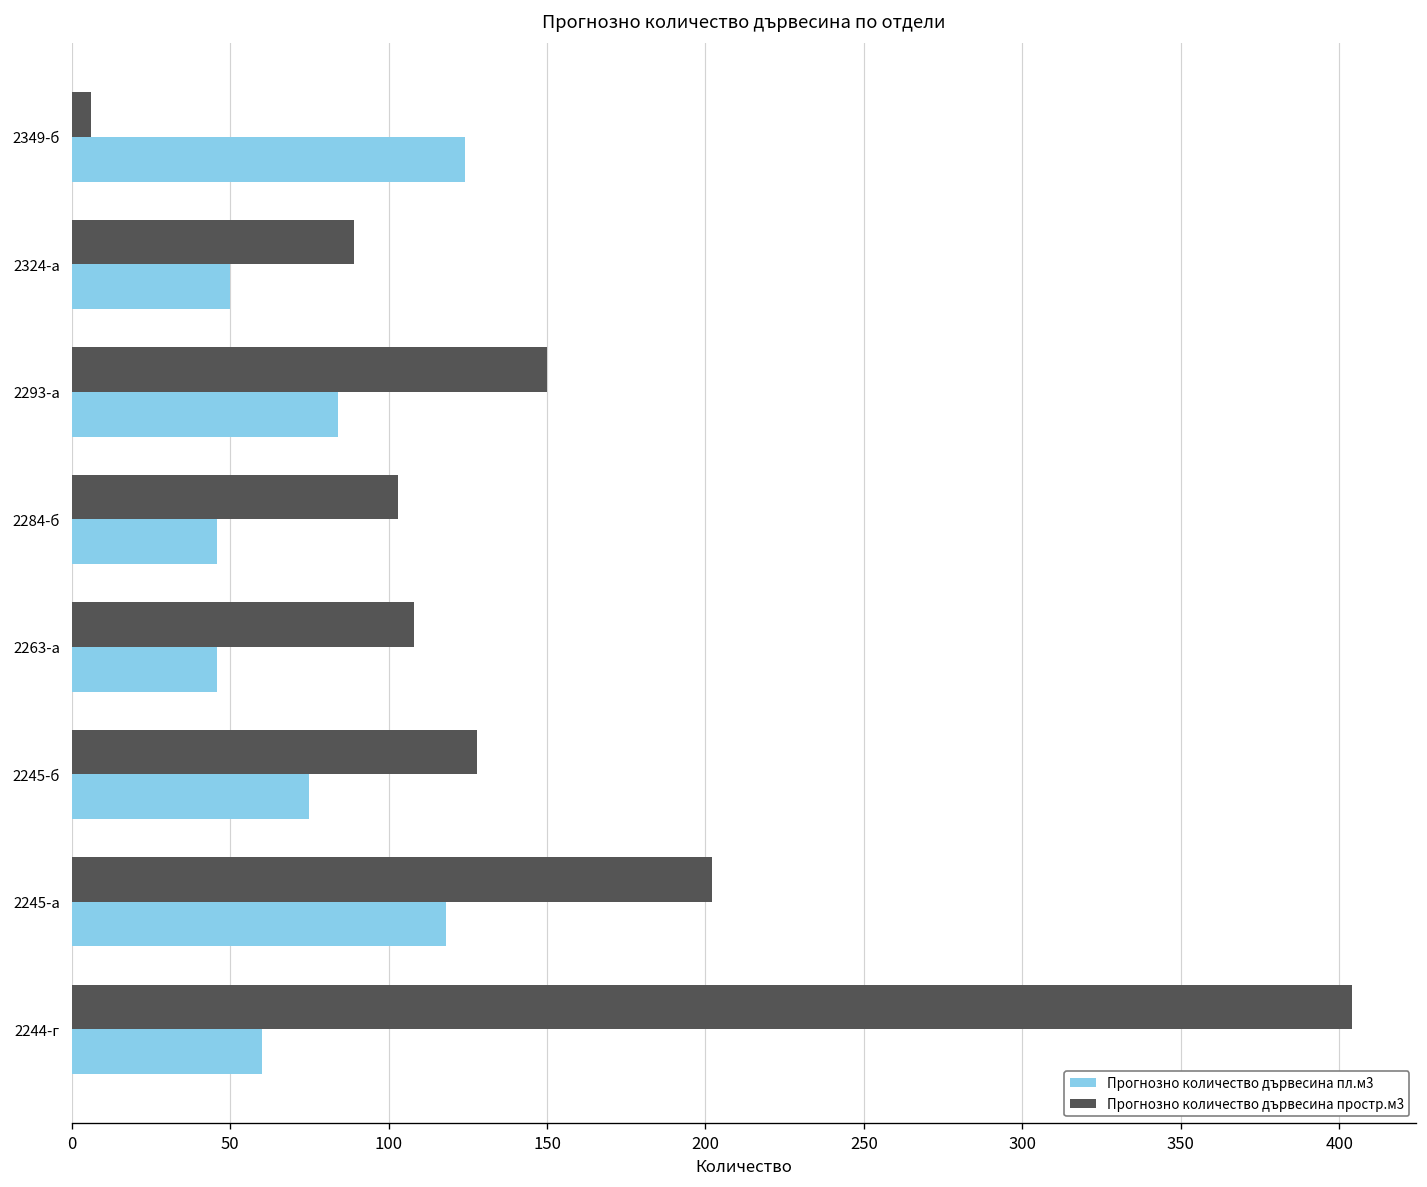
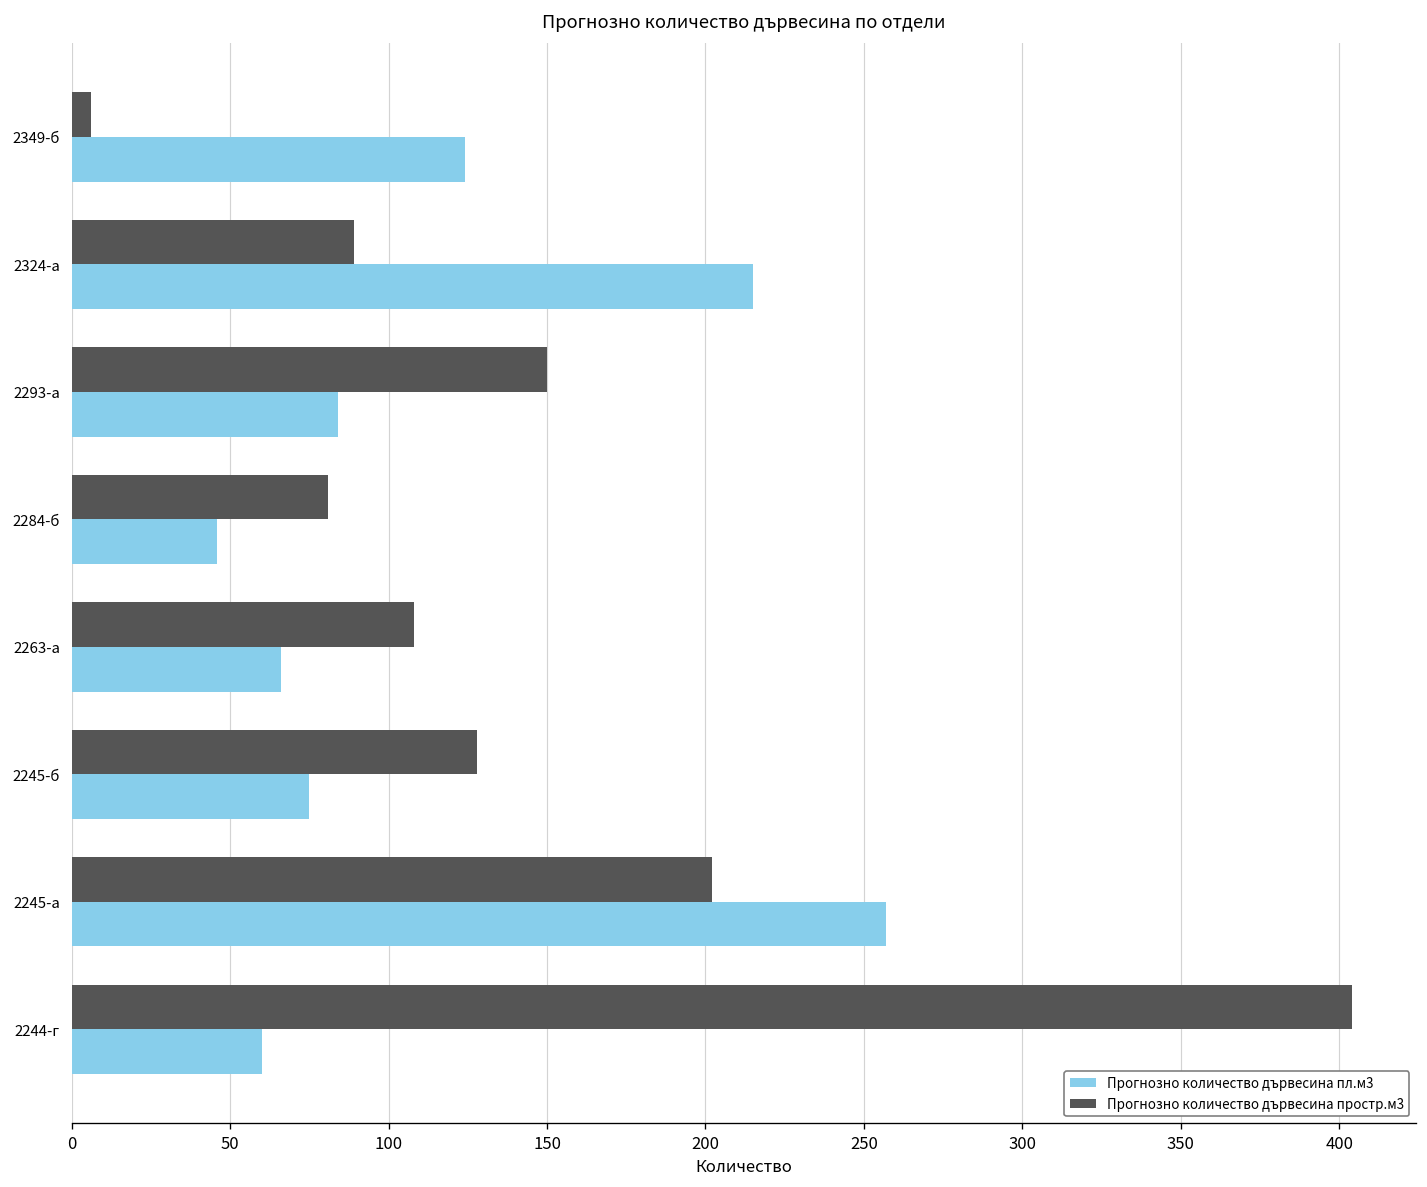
  {
    "Прогнозно количество дървесина пл.м3": {
      "2349-б": 124,
-     "2324-а": 50,
+     "2324-а": 215,
      "2293-а": 84,
      "2284-б": 46,
-     "2263-а": 46,
+     "2263-а": 66,
      "2245-б": 75,
-     "2245-а": 118,
+     "2245-а": 257,
      "2244-г": 60
    },
    "Прогнозно количество дървесина простр.м3": {
      "2349-б": 6,
      "2324-а": 89,
      "2293-а": 150,
-     "2284-б": 103,
+     "2284-б": 81,
      "2263-а": 108,
      "2245-б": 128,
      "2245-а": 202,
      "2244-г": 404
    }
  }
